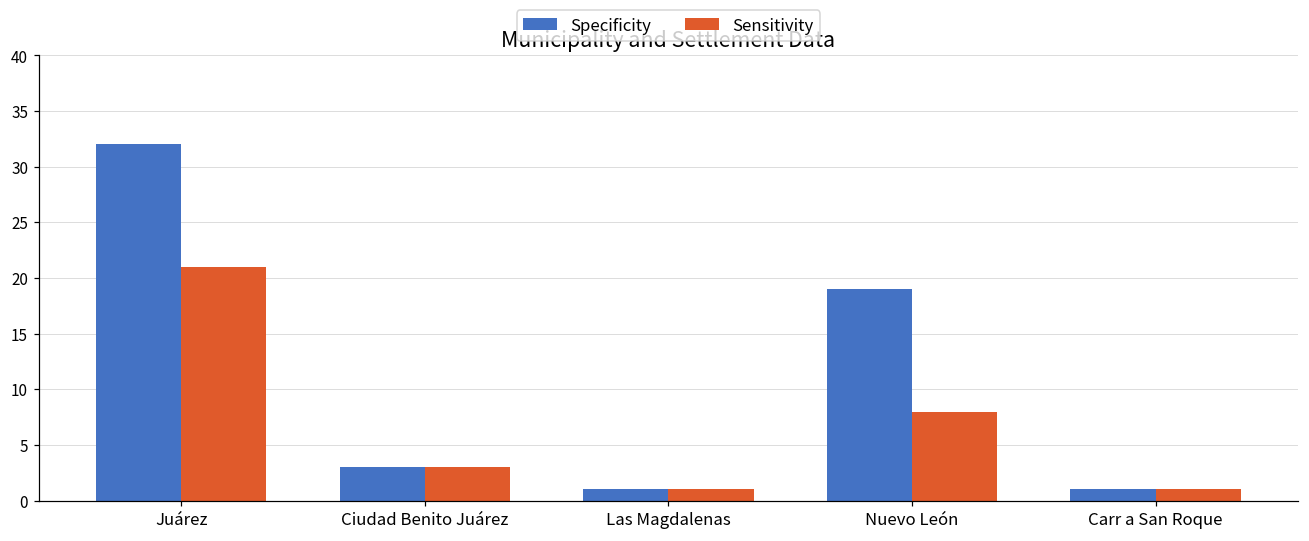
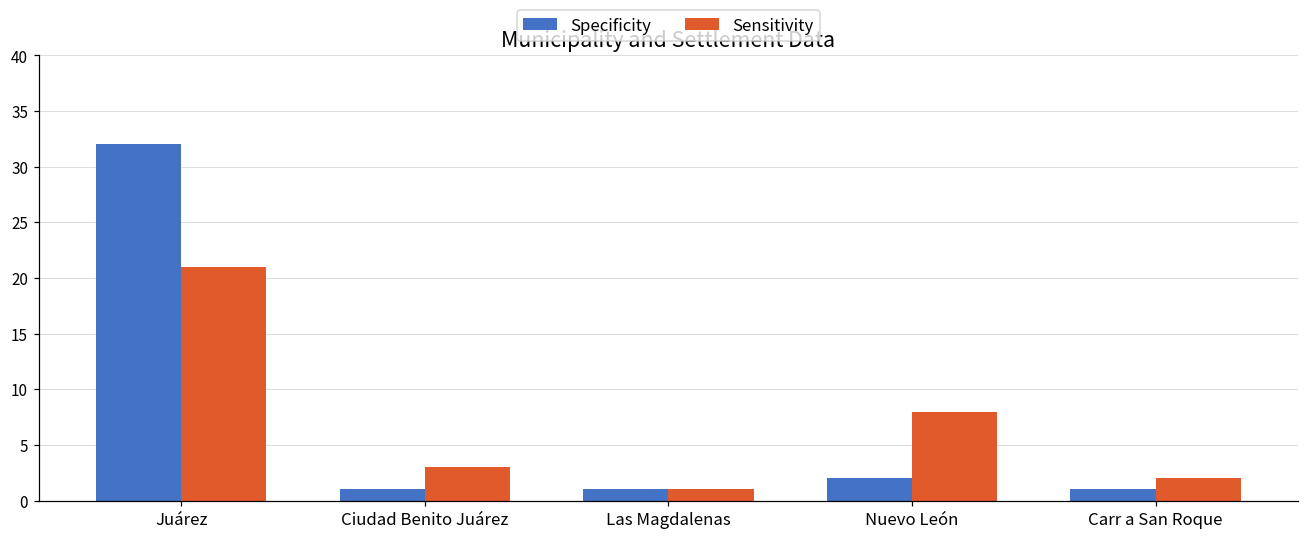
  {
    "Specificity": {
      "Juárez": 32,
-     "Ciudad Benito Juárez": 3,
+     "Ciudad Benito Juárez": 1,
      "Las Magdalenas": 1,
-     "Nuevo León": 19,
+     "Nuevo León": 2,
      "Carr a San Roque": 1
    },
    "Sensitivity": {
      "Juárez": 21,
      "Ciudad Benito Juárez": 3,
      "Las Magdalenas": 1,
      "Nuevo León": 8,
-     "Carr a San Roque": 1
+     "Carr a San Roque": 2
    }
  }
